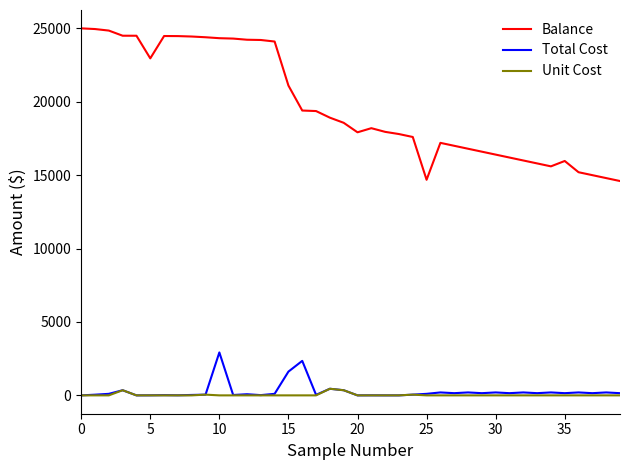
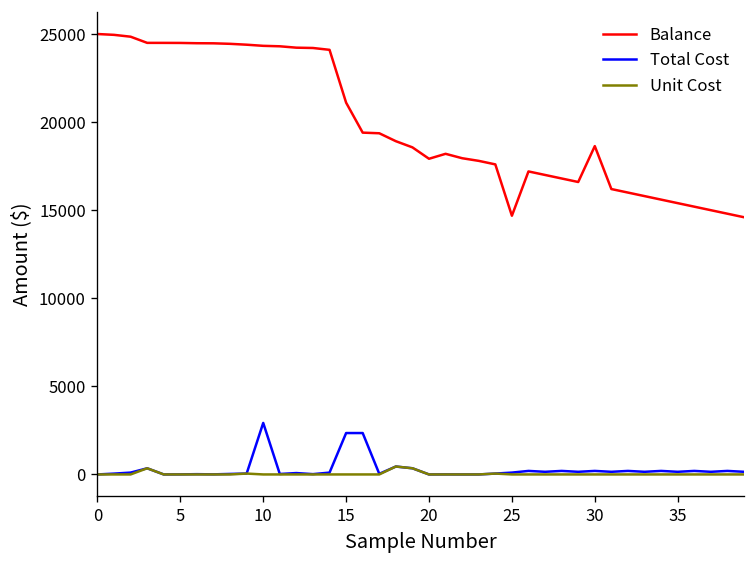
  {
    "Balance": {
      "0": 25000,
-     "5": 23000,
+     "5": 24500,
      "10": 24300,
      "15": 21100,
      "20": 17900,
      "25": 14700,
-     "30": 16400,
-     "35": 16000
+     "30": 18600,
+     "35": 15400
    },
    "Total Cost": {
      "10": 2900,
-     "15": 1600,
+     "15": 2400,
      "30": 200
    },
    "Unit Cost": {
      "10": 0,
      "15": 0,
      "30": 0
    }
  }
